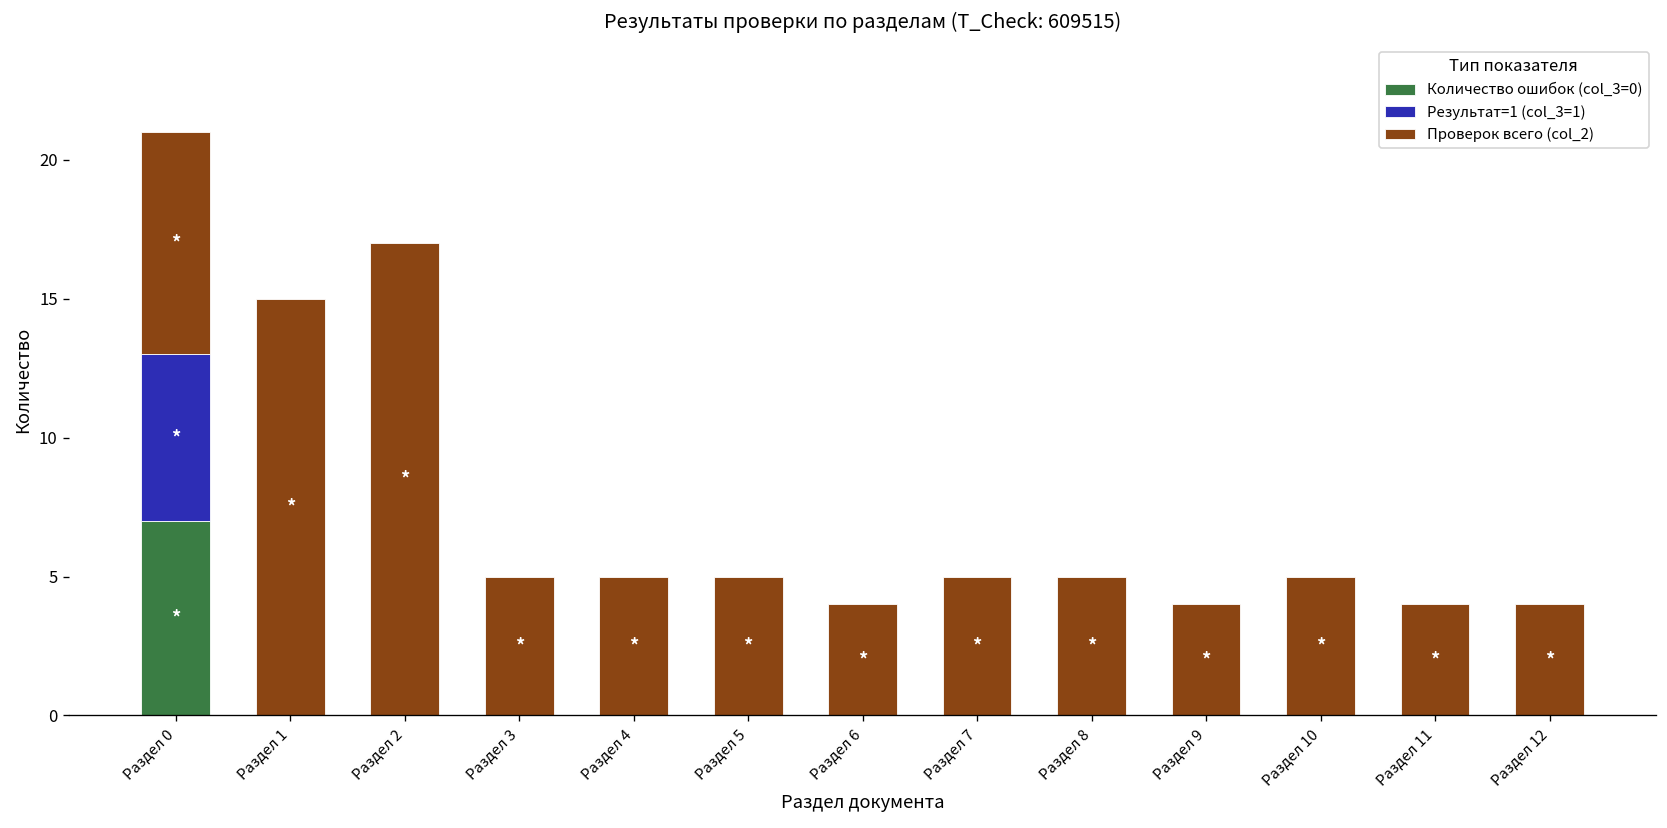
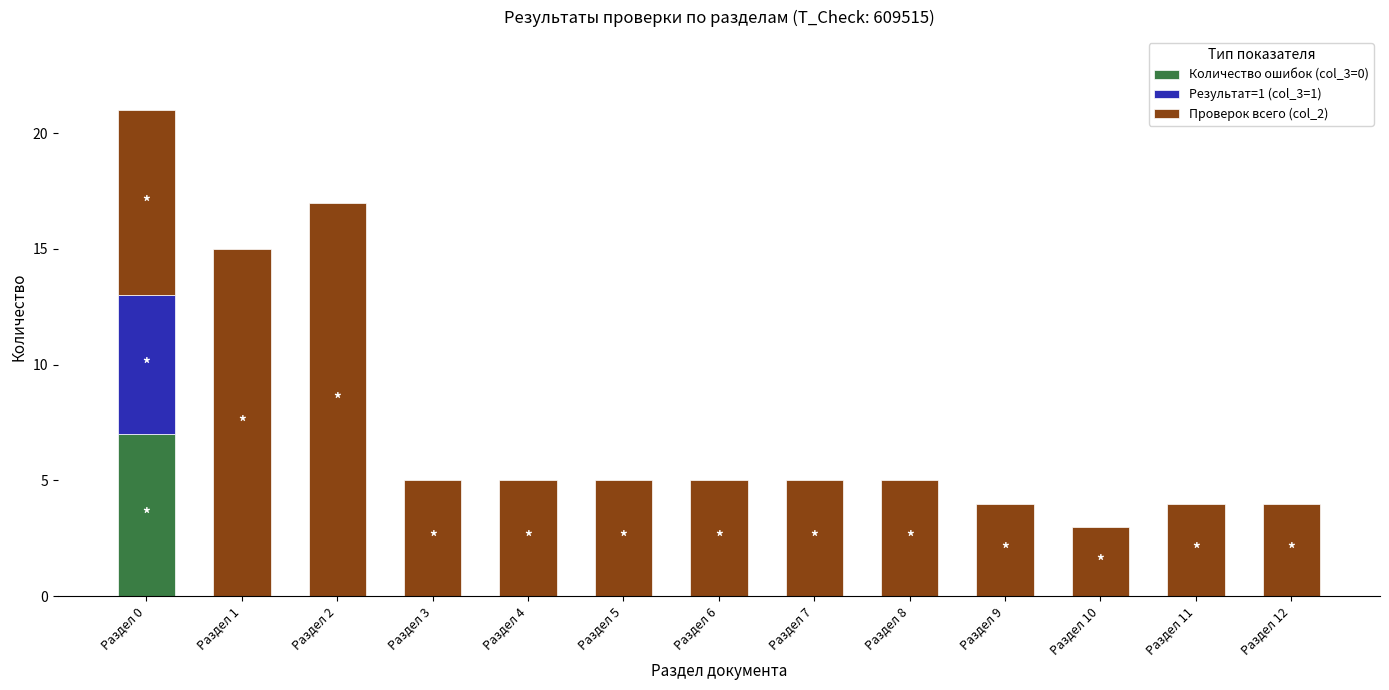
  {
    "Количество ошибок (col_3=0)": {
      "Раздел 0": 7,
      "Раздел 1": 0,
      "Раздел 2": 0,
      "Раздел 3": 0,
      "Раздел 4": 0,
      "Раздел 5": 0,
      "Раздел 6": 0,
      "Раздел 7": 0,
      "Раздел 8": 0,
      "Раздел 9": 0,
      "Раздел 10": 0,
      "Раздел 11": 0,
      "Раздел 12": 0
    },
    "Результат=1 (col_3=1)": {
      "Раздел 0": 6,
      "Раздел 1": 0,
      "Раздел 2": 0,
      "Раздел 3": 0,
      "Раздел 4": 0,
      "Раздел 5": 0,
      "Раздел 6": 0,
      "Раздел 7": 0,
      "Раздел 8": 0,
      "Раздел 9": 0,
      "Раздел 10": 0,
      "Раздел 11": 0,
      "Раздел 12": 0
    },
    "Проверок всего (col_2)": {
      "Раздел 0": 8,
      "Раздел 1": 15,
      "Раздел 2": 17,
      "Раздел 3": 5,
      "Раздел 4": 5,
      "Раздел 5": 5,
-     "Раздел 6": 4,
+     "Раздел 6": 5,
      "Раздел 7": 5,
      "Раздел 8": 5,
      "Раздел 9": 4,
-     "Раздел 10": 5,
+     "Раздел 10": 3,
      "Раздел 11": 4,
      "Раздел 12": 4
    }
  }
